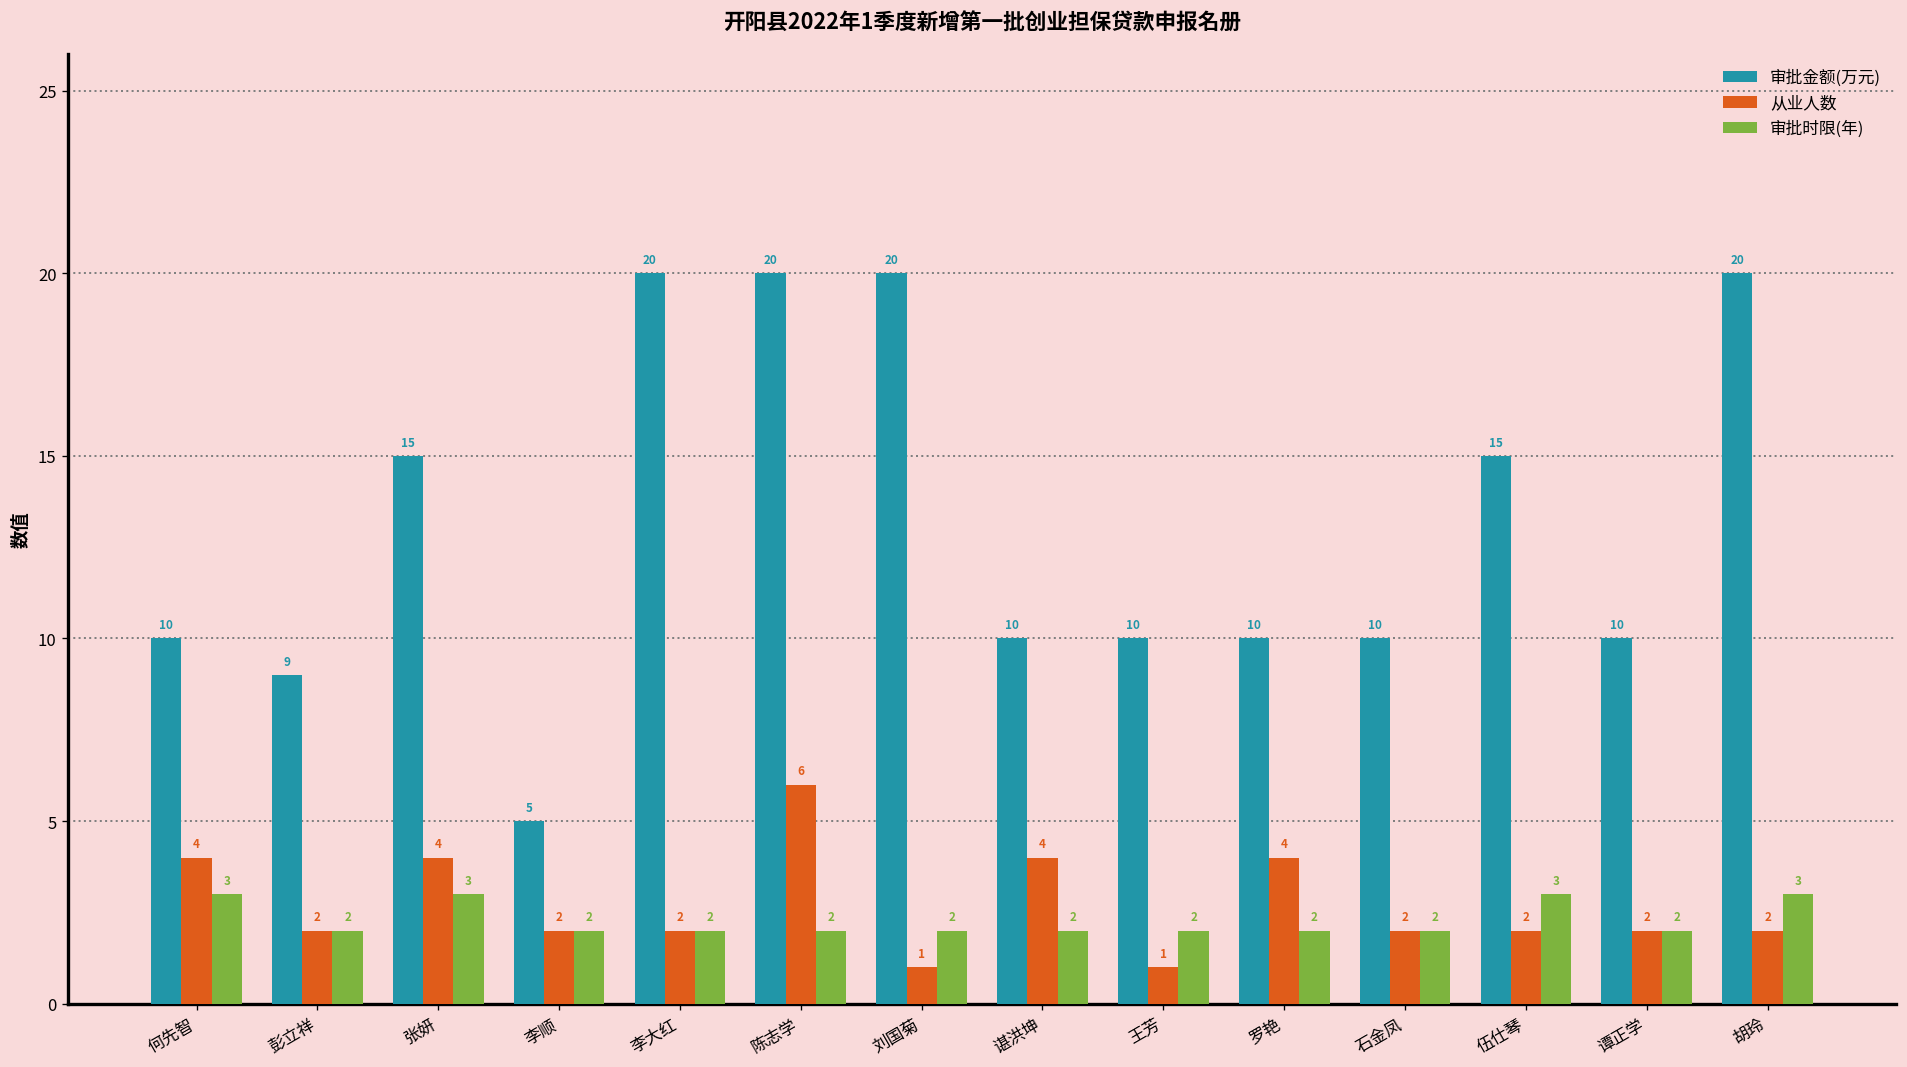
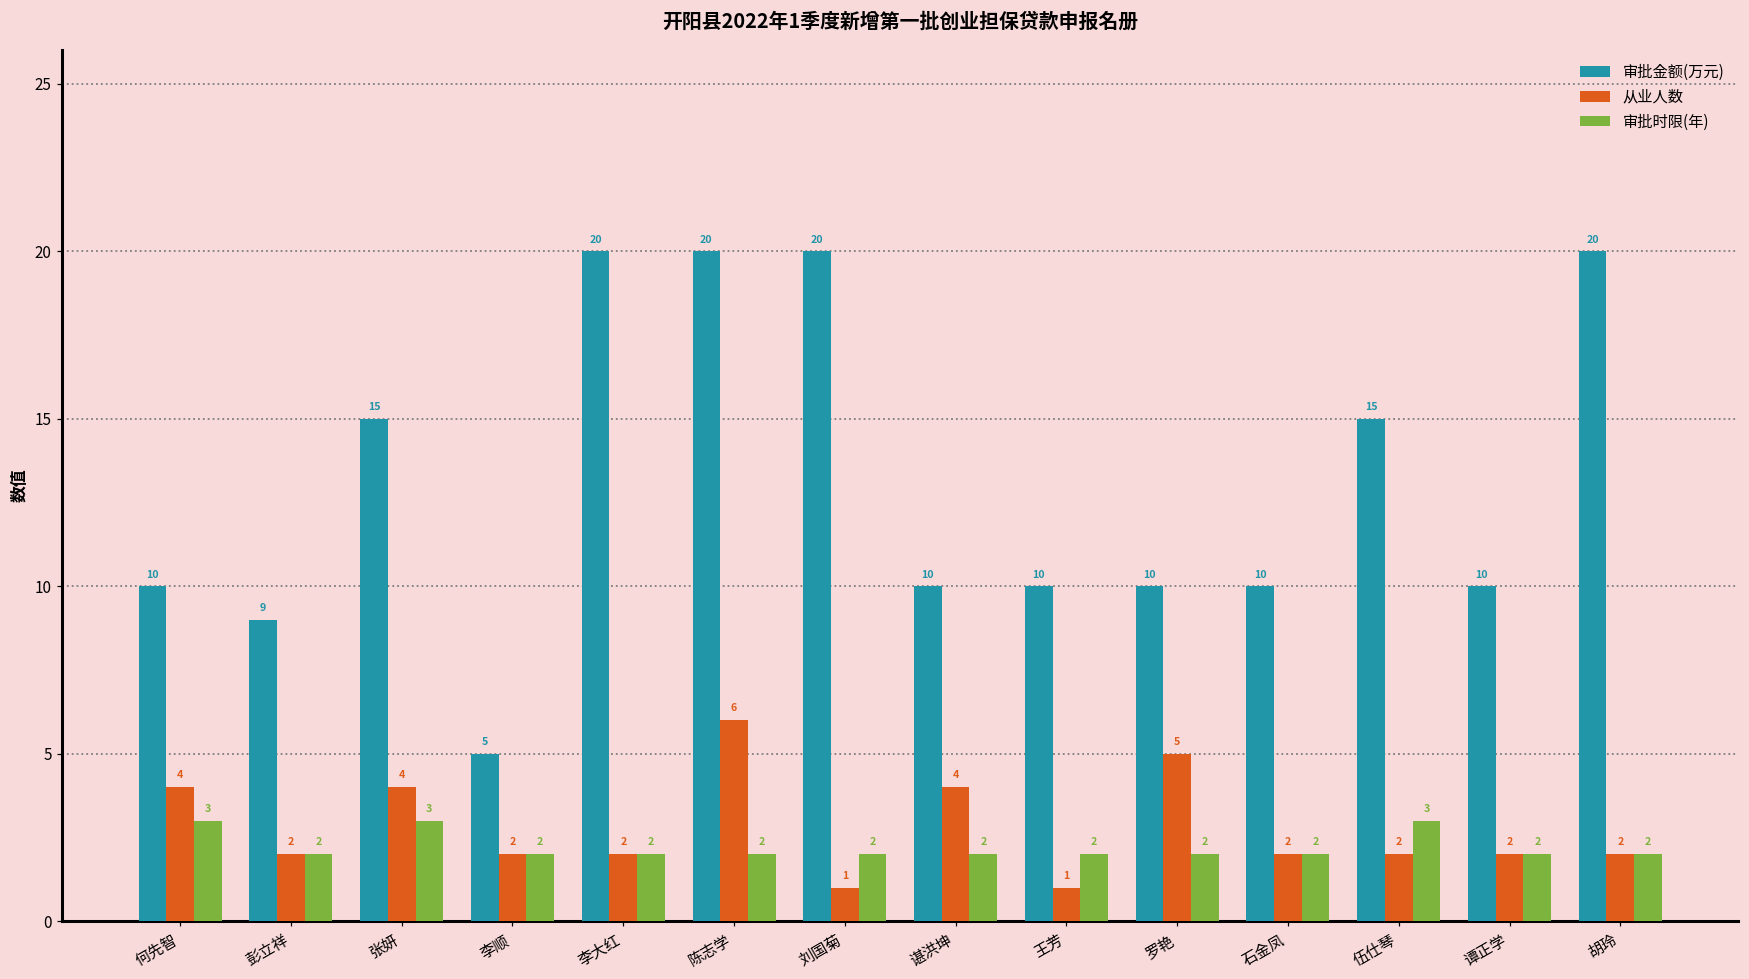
  {
    "审批金额(万元)": {
      "何先智": 10,
      "彭立祥": 9,
      "张妍": 15,
      "李顺": 5,
      "李大红": 20,
      "陈志学": 20,
      "刘国菊": 20,
      "谌洪坤": 10,
      "王芳": 10,
      "罗艳": 10,
      "石金凤": 10,
      "伍仕琴": 15,
      "谭正学": 10,
      "胡玲": 20
    },
    "从业人数": {
      "何先智": 4,
      "彭立祥": 2,
      "张妍": 4,
      "李顺": 2,
      "李大红": 2,
      "陈志学": 6,
      "刘国菊": 1,
      "谌洪坤": 4,
      "王芳": 1,
-     "罗艳": 4,
+     "罗艳": 5,
      "石金凤": 2,
      "伍仕琴": 2,
      "谭正学": 2,
      "胡玲": 2
    },
    "审批时限(年)": {
      "何先智": 3,
      "彭立祥": 2,
      "张妍": 3,
      "李顺": 2,
      "李大红": 2,
      "陈志学": 2,
      "刘国菊": 2,
      "谌洪坤": 2,
      "王芳": 2,
      "罗艳": 2,
      "石金凤": 2,
      "伍仕琴": 3,
      "谭正学": 2,
-     "胡玲": 3
+     "胡玲": 2
    }
  }
